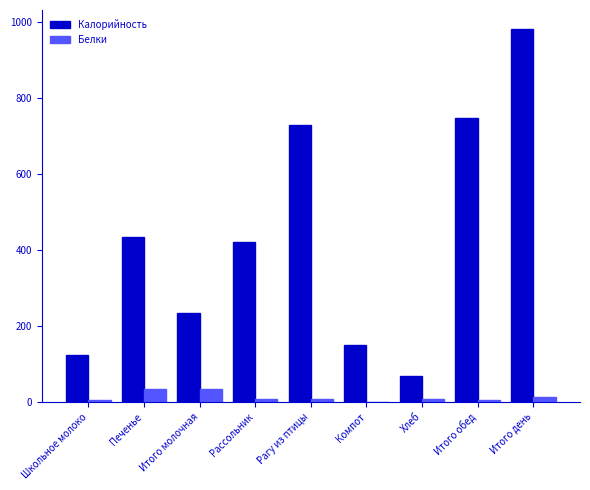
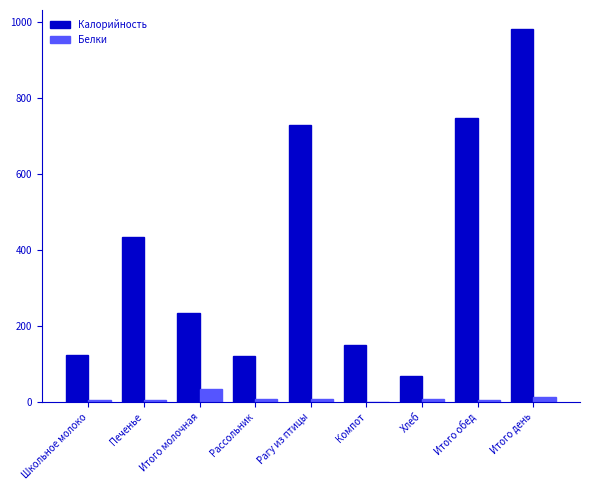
  {
    "Калорийность": {
      "Школьное молоко": 120,
      "Печенье": 430,
      "Итого молочная": 230,
-     "Рассольник": 420,
+     "Рассольник": 120,
      "Рагу из птицы": 730,
      "Компот": 150,
      "Хлеб": 70,
      "Итого обед": 750,
      "Итого день": 980
    },
    "Белки": {
-     "Печенье": 40,
+     "Печенье": 10,
      "Итого молочная": 30,
      "Рассольник": 10,
      "Рагу из птицы": 10,
      "Компот": 0,
      "Хлеб": 10,
      "Итого день": 10
    }
  }
